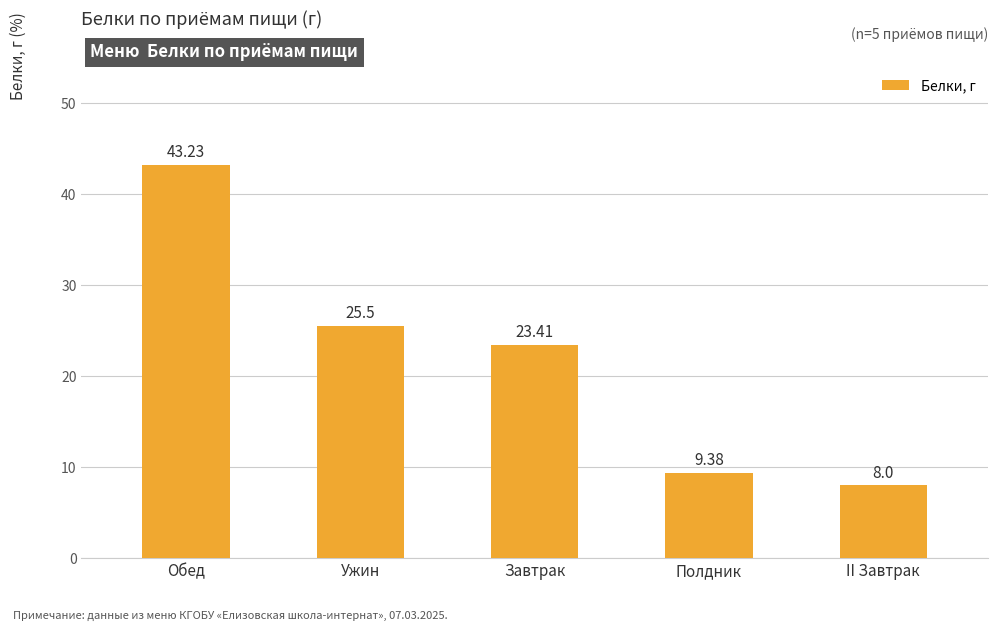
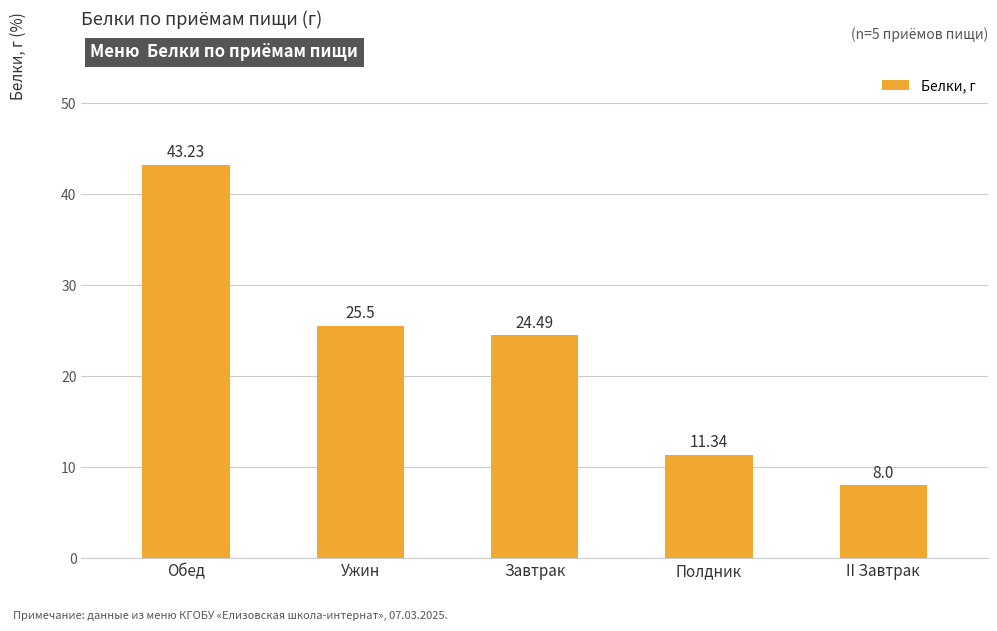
  {
    "Обед": 43.23,
    "Ужин": 25.5,
-   "Завтрак": 23.41,
-   "Полдник": 9.38,
+   "Завтрак": 24.49,
+   "Полдник": 11.34,
    "II Завтрак": 8.0
  }
